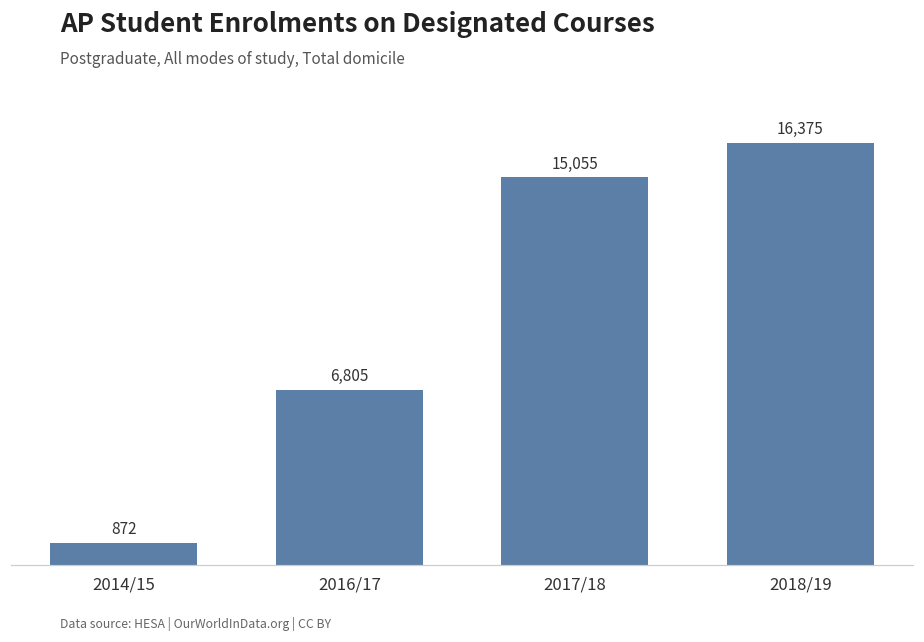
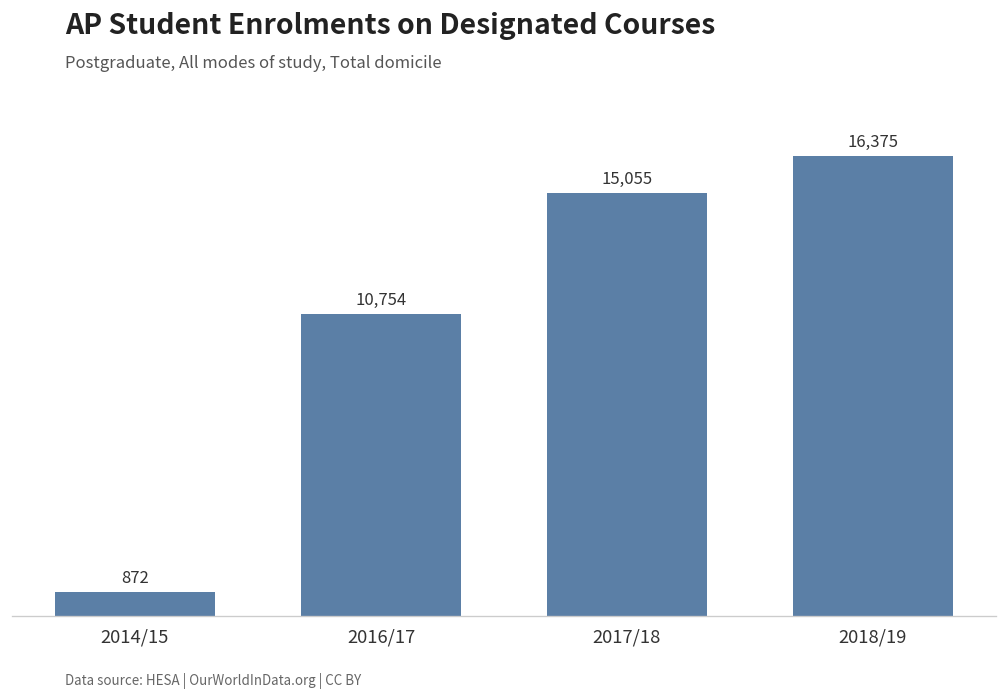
  {
    "2014/15": "872",
-   "2016/17": "6,805",
+   "2016/17": "10,754",
    "2017/18": "15,055",
    "2018/19": "16,375"
  }
